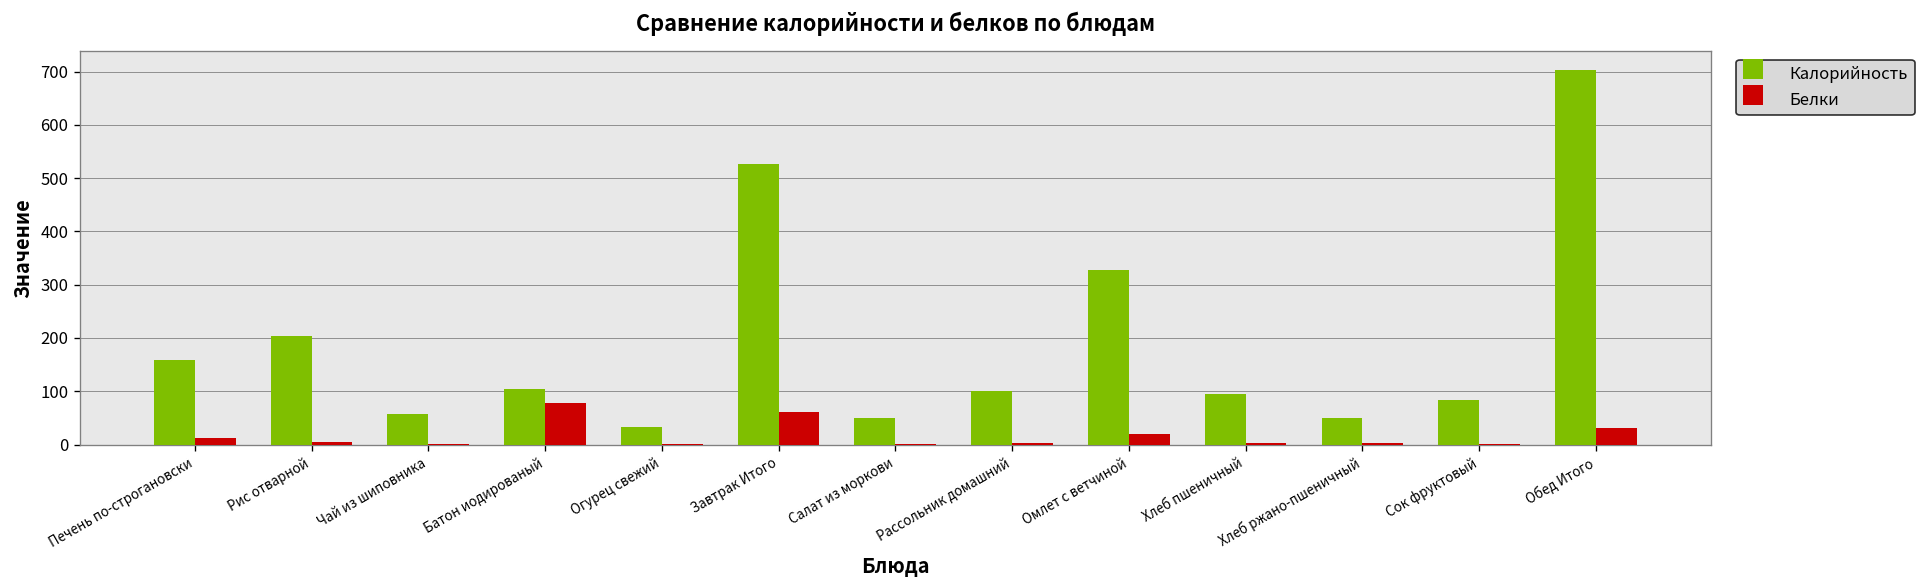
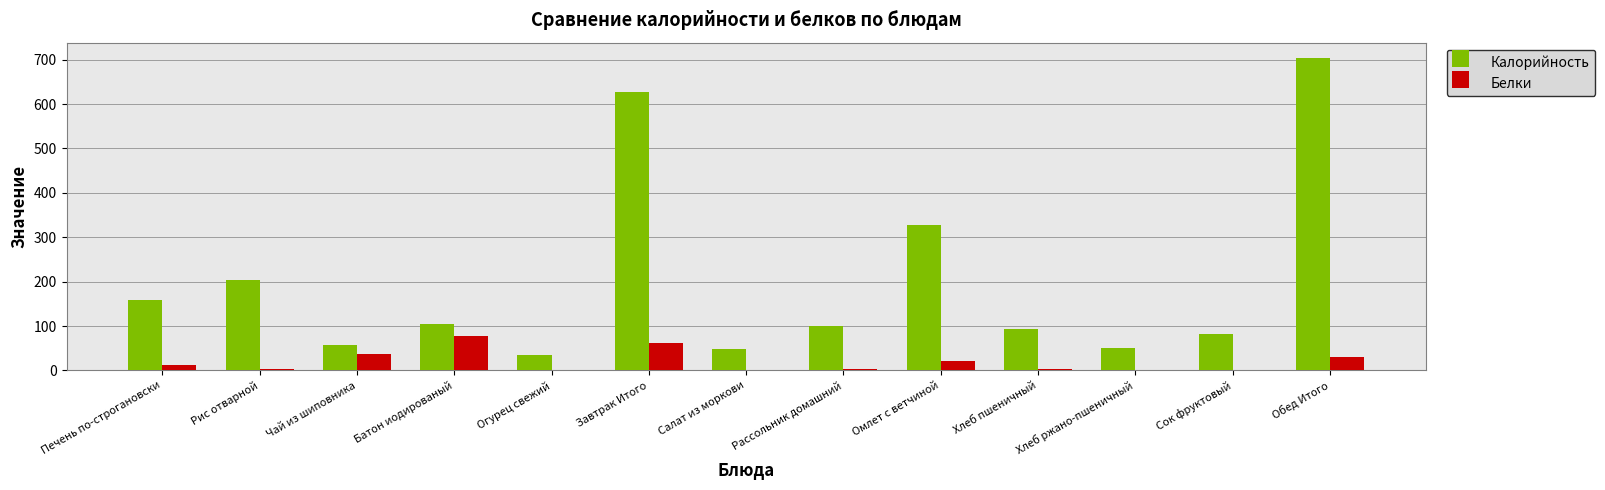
  {
    "Калорийность": {
      "Печень по-строгановски": 160,
      "Рис отварной": 200,
      "Чай из шиповника": 60,
      "Батон иодированый": 100,
      "Огурец свежий": 30,
-     "Завтрак Итого": 530,
+     "Завтрак Итого": 630,
      "Салат из моркови": 50,
      "Рассольник домашний": 100,
      "Омлет с ветчиной": 330,
      "Хлеб пшеничный": 90,
      "Хлеб ржано-пшеничный": 50,
      "Сок фруктовый": 80,
      "Обед Итого": 700
    },
    "Белки": {
      "Печень по-строгановски": 10,
-     "Чай из шиповника": 0,
+     "Чай из шиповника": 40,
      "Батон иодированый": 80,
      "Завтрак Итого": 60,
      "Омлет с ветчиной": 20,
      "Обед Итого": 30
    }
  }
